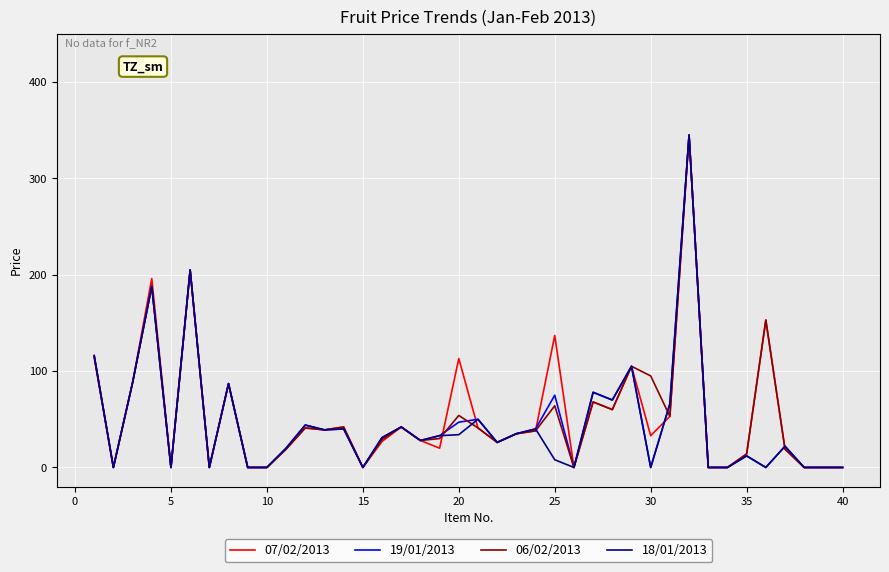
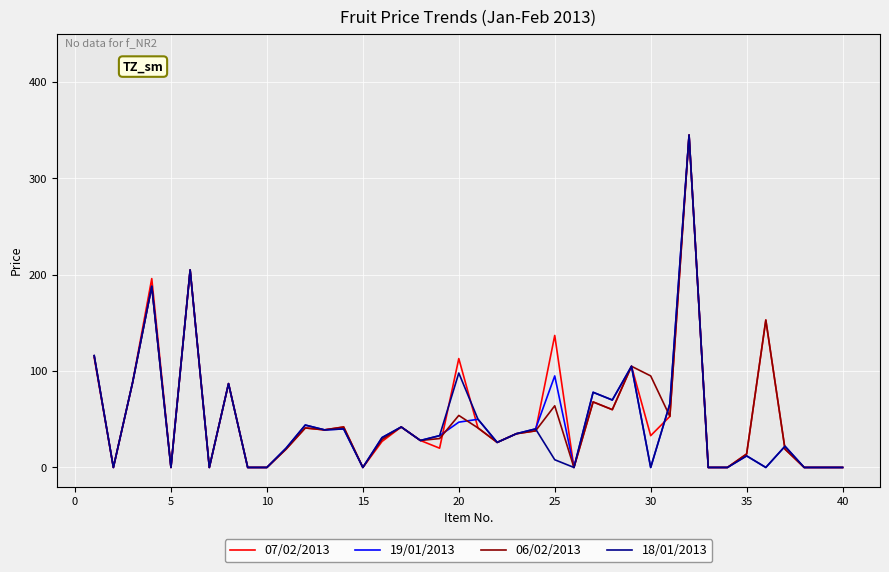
  {
    "07/02/2013": {
      "20": 110,
      "25": 140,
      "30": 30
    },
    "19/01/2013": {
      "20": 50,
-     "25": 80
+     "25": 100
    },
    "06/02/2013": {
      "20": 50,
      "25": 60,
      "30": 100
    },
    "18/01/2013": {
-     "20": 30,
+     "20": 100,
      "25": 10
    }
  }
